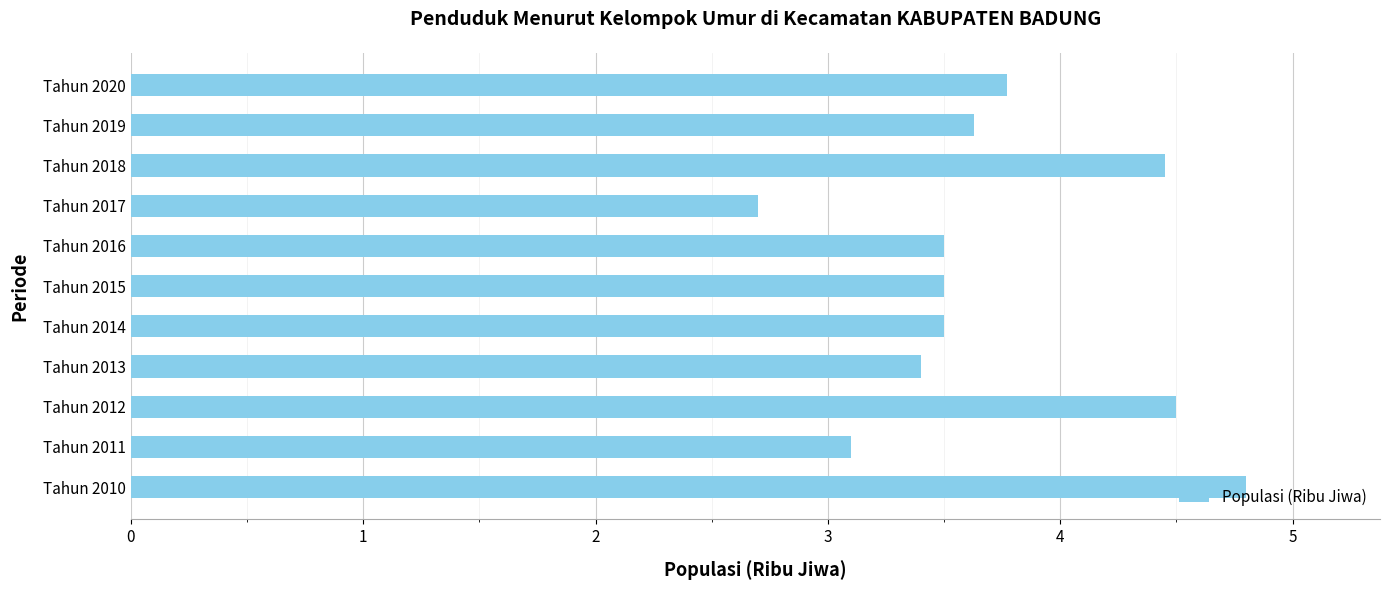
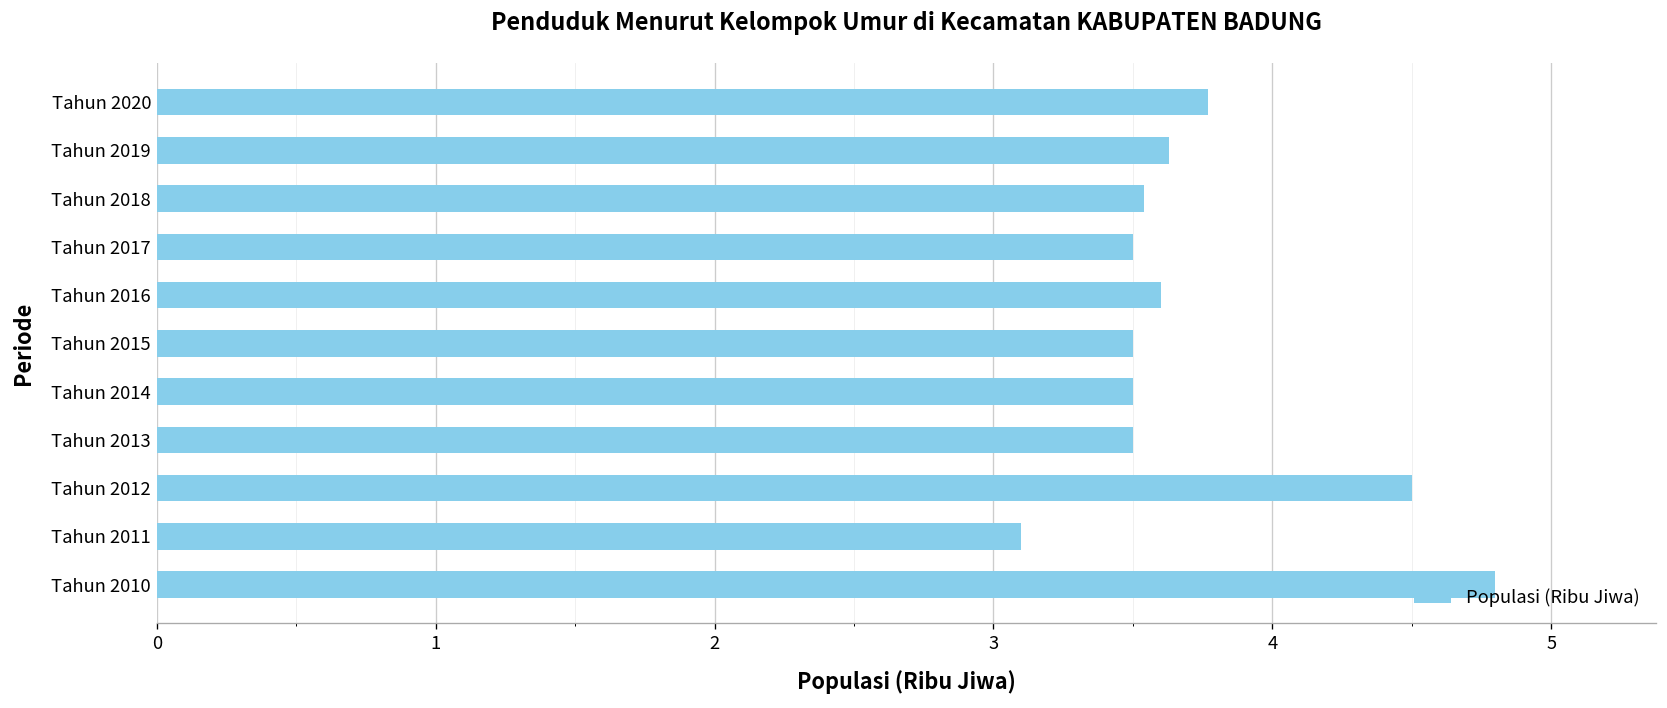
  {
    "Tahun 2020": 3.77,
    "Tahun 2019": 3.63,
-   "Tahun 2018": 4.45,
-   "Tahun 2017": 2.7,
-   "Tahun 2016": 3.5,
+   "Tahun 2018": 3.54,
+   "Tahun 2017": 3.5,
+   "Tahun 2016": 3.6,
    "Tahun 2015": 3.50,
    "Tahun 2014": 3.50,
-   "Tahun 2013": 3.4,
+   "Tahun 2013": 3.5,
    "Tahun 2012": 4.50,
    "Tahun 2011": 3.10,
    "Tahun 2010": 4.80
  }
